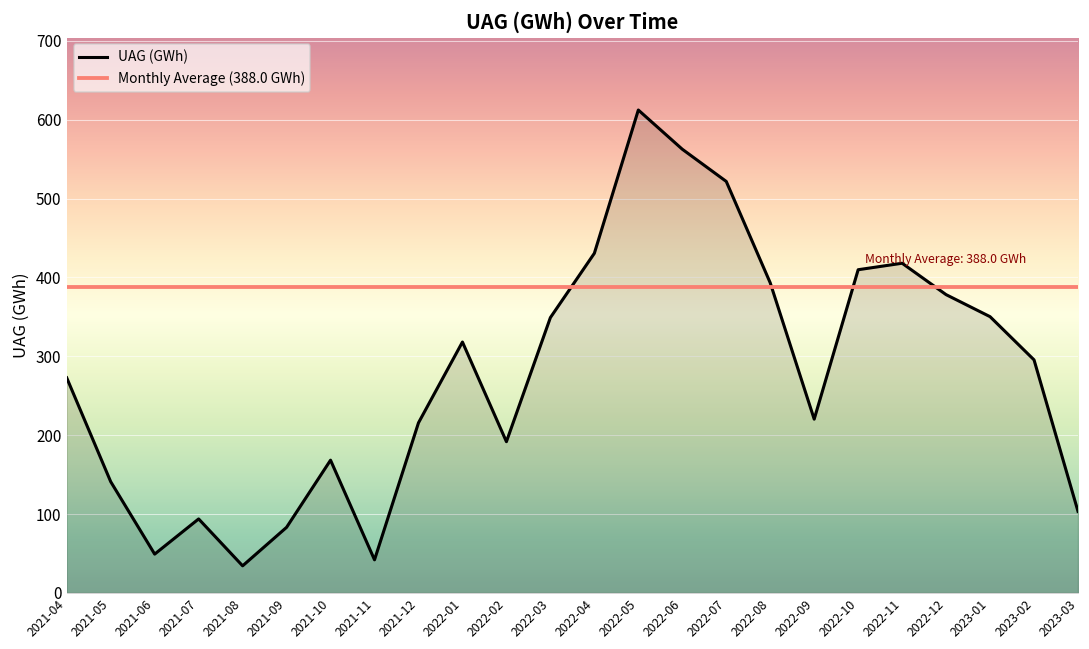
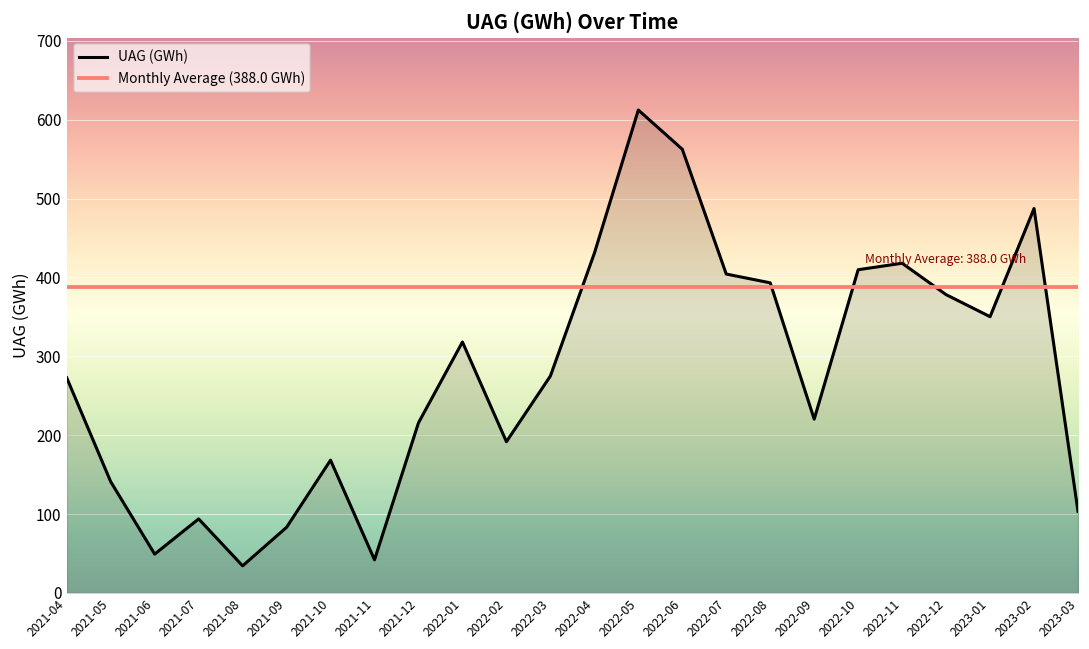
  {
    "2021-04": 270,
    "2021-05": 140,
    "2021-06": 50,
    "2021-07": 90,
    "2021-08": 30,
    "2021-09": 80,
    "2021-10": 170,
    "2021-11": 40,
    "2021-12": 220,
    "2022-01": 320,
    "2022-02": 190,
-   "2022-03": 350,
+   "2022-03": 270,
    "2022-04": 430,
    "2022-05": 610,
    "2022-06": 560,
-   "2022-07": 520,
+   "2022-07": 400,
    "2022-08": 390,
    "2022-09": 220,
    "2022-10": 410,
    "2022-12": 380,
    "2023-01": 350,
-   "2023-02": 300,
+   "2023-02": 490,
    "2023-03": 100
  }
